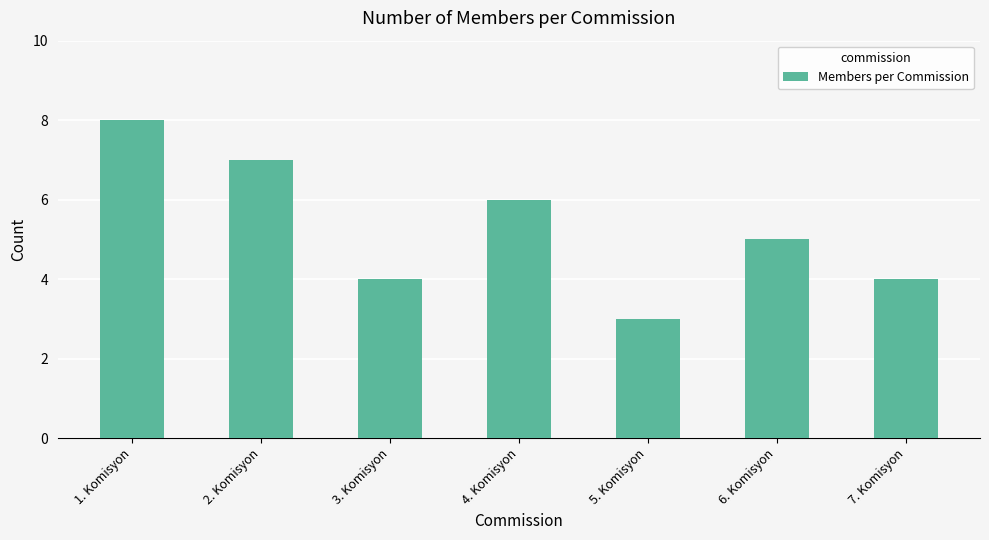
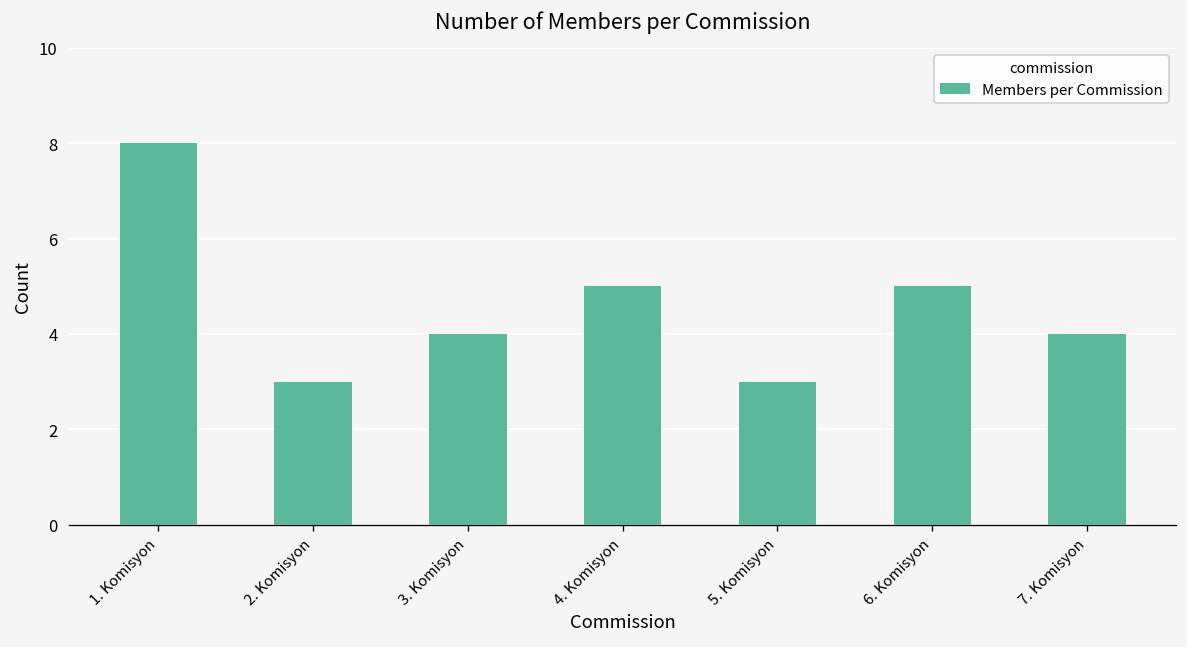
  {
    "1. Komisyon": 8,
-   "2. Komisyon": 7,
+   "2. Komisyon": 3,
    "3. Komisyon": 4,
-   "4. Komisyon": 6,
+   "4. Komisyon": 5,
    "5. Komisyon": 3,
    "6. Komisyon": 5,
    "7. Komisyon": 4
  }
